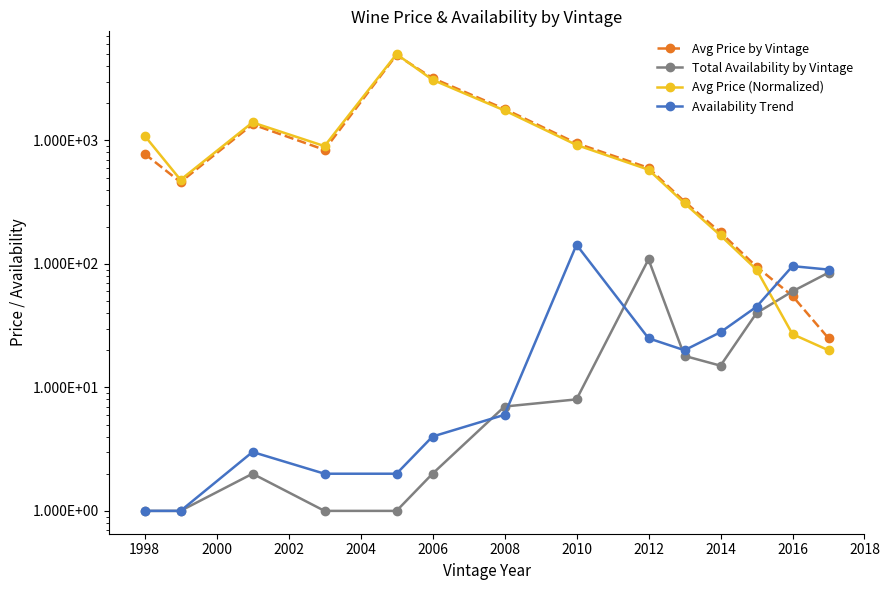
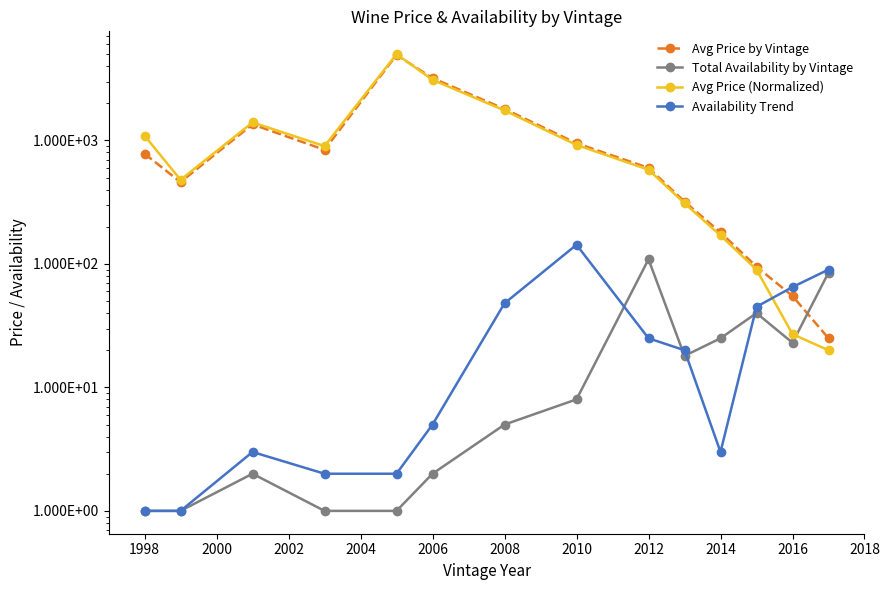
  {
    "Avg Price by Vintage": {
      "1998": 800,
      "2014": 180,
      "2016": 60
    },
    "Total Availability by Vintage": {
      "2006": 2,
-     "2008": 7,
+     "2008": 5,
      "2010": 8,
      "2012": 110,
-     "2014": 15,
-     "2016": 60
+     "2014": 25,
+     "2016": 23
    },
    "Avg Price (Normalized)": {
      "1998": 1100,
      "2014": 170,
      "2016": 27
    },
    "Availability Trend": {
-     "2006": 4,
-     "2008": 6,
+     "2006": 5,
+     "2008": 48,
      "2010": 140,
      "2012": 25,
-     "2014": 28,
-     "2016": 100
+     "2014": 3,
+     "2016": 70
    }
  }
